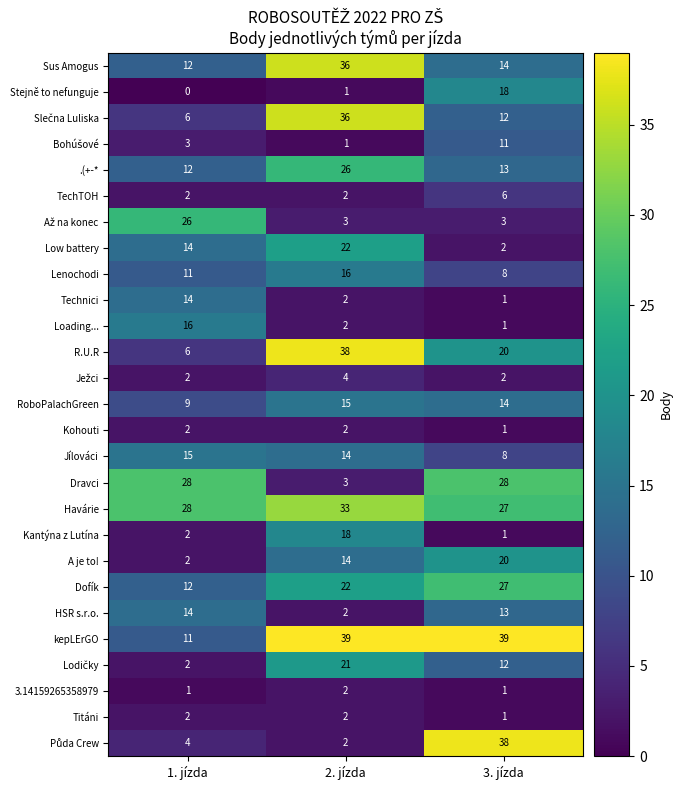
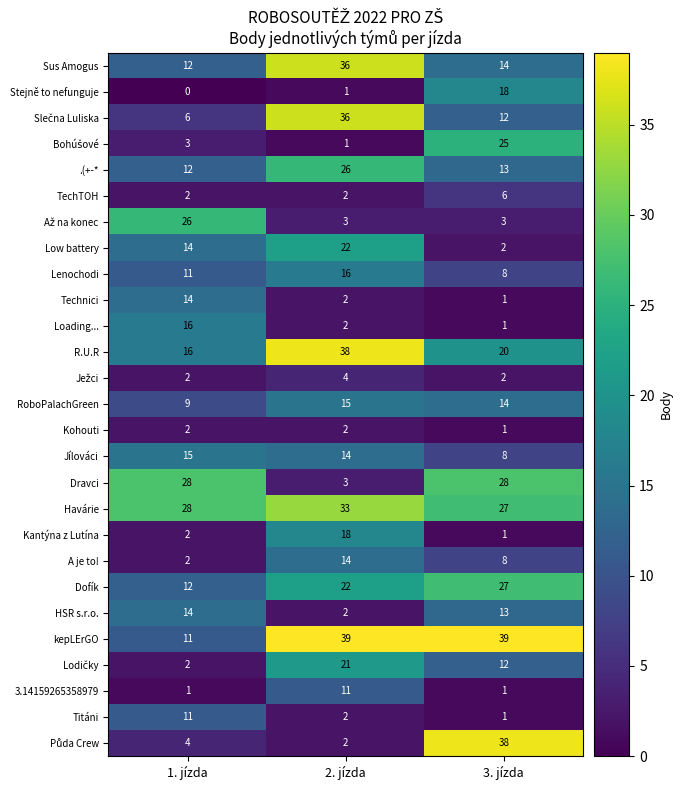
  {
    "Sus Amogus": {
      "1. jízda": 12,
      "2. jízda": 36,
      "3. jízda": 14
    },
    "Stejně to nefunguje": {
      "1. jízda": 0,
      "2. jízda": 1,
      "3. jízda": 18
    },
    "Slečna Luliska": {
      "1. jízda": 6,
      "2. jízda": 36,
      "3. jízda": 12
    },
    "Bohúšové": {
      "1. jízda": 3,
      "2. jízda": 1,
-     "3. jízda": 11
+     "3. jízda": 25
    },
    ".(+-*": {
      "1. jízda": 12,
      "2. jízda": 26,
      "3. jízda": 13
    },
    "TechTOH": {
      "1. jízda": 2,
      "2. jízda": 2,
      "3. jízda": 6
    },
    "Až na konec": {
      "1. jízda": 26,
      "2. jízda": 3,
      "3. jízda": 3
    },
    "Low battery": {
      "1. jízda": 14,
      "2. jízda": 22,
      "3. jízda": 2
    },
    "Lenochodi": {
      "1. jízda": 11,
      "2. jízda": 16,
      "3. jízda": 8
    },
    "Technici": {
      "1. jízda": 14,
      "2. jízda": 2,
      "3. jízda": 1
    },
    "Loading...": {
      "1. jízda": 16,
      "2. jízda": 2,
      "3. jízda": 1
    },
    "R.U.R": {
-     "1. jízda": 6,
+     "1. jízda": 16,
      "2. jízda": 38,
      "3. jízda": 20
    },
    "Ježci": {
      "1. jízda": 2,
      "2. jízda": 4,
      "3. jízda": 2
    },
    "RoboPalachGreen": {
      "1. jízda": 9,
      "2. jízda": 15,
      "3. jízda": 14
    },
    "Kohouti": {
      "1. jízda": 2,
      "2. jízda": 2,
      "3. jízda": 1
    },
    "Jílováci": {
      "1. jízda": 15,
      "2. jízda": 14,
      "3. jízda": 8
    },
    "Dravci": {
      "1. jízda": 28,
      "2. jízda": 3,
      "3. jízda": 28
    },
    "Havárie": {
      "1. jízda": 28,
      "2. jízda": 33,
      "3. jízda": 27
    },
    "Kantýna z Lutína": {
      "1. jízda": 2,
      "2. jízda": 18,
      "3. jízda": 1
    },
    "A je to!": {
      "1. jízda": 2,
      "2. jízda": 14,
-     "3. jízda": 20
+     "3. jízda": 8
    },
    "Dofík": {
      "1. jízda": 12,
      "2. jízda": 22,
      "3. jízda": 27
    },
    "HSR s.r.o.": {
      "1. jízda": 14,
      "2. jízda": 2,
      "3. jízda": 13
    },
    "kepLErGO": {
      "1. jízda": 11,
      "2. jízda": 39,
      "3. jízda": 39
    },
    "Lodičky": {
      "1. jízda": 2,
      "2. jízda": 21,
      "3. jízda": 12
    },
    "3.14159265358979": {
      "1. jízda": 1,
-     "2. jízda": 2,
+     "2. jízda": 11,
      "3. jízda": 1
    },
    "Titáni": {
-     "1. jízda": 2,
+     "1. jízda": 11,
      "2. jízda": 2,
      "3. jízda": 1
    },
    "Půda Crew": {
      "1. jízda": 4,
      "2. jízda": 2,
      "3. jízda": 38
    }
  }
